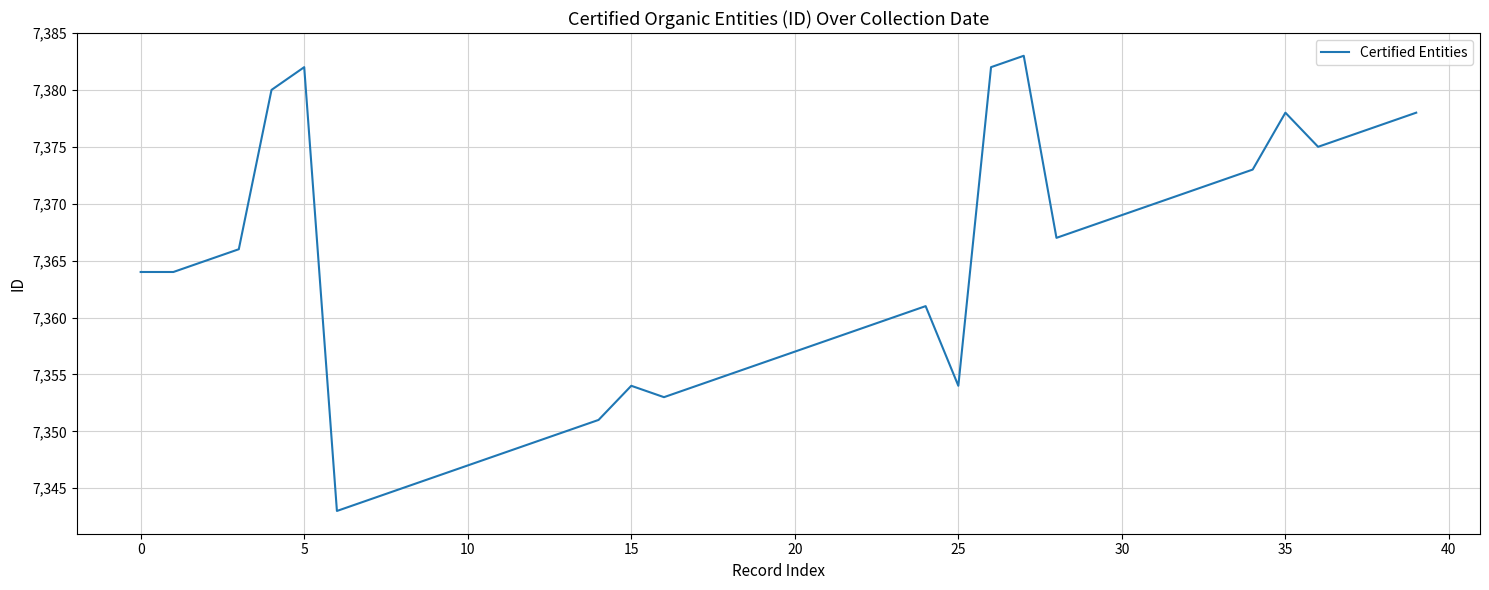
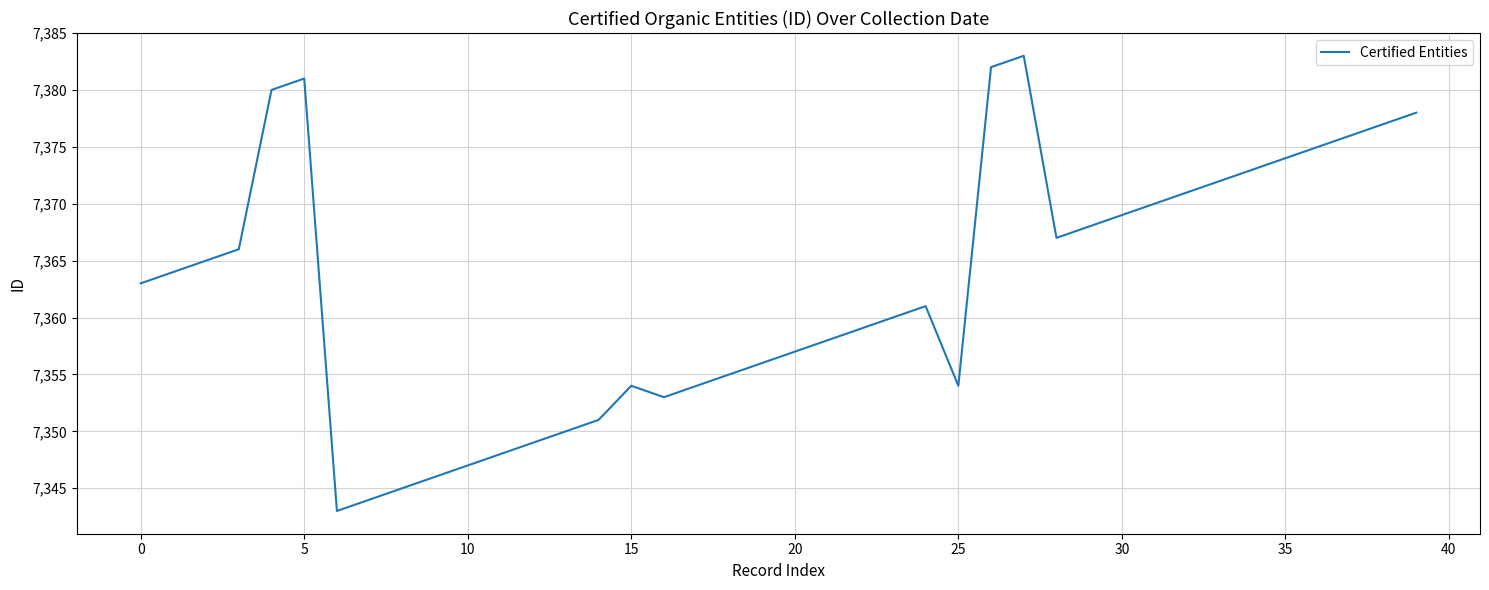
  {
-   "0": "7,364",
-   "5": "7,382",
+   "0": "7,363",
+   "5": "7,381",
    "10": "7,347",
    "15": "7,354",
    "20": "7,357",
    "25": "7,354",
    "30": "7,369",
-   "35": "7,378"
+   "35": "7,374"
  }
